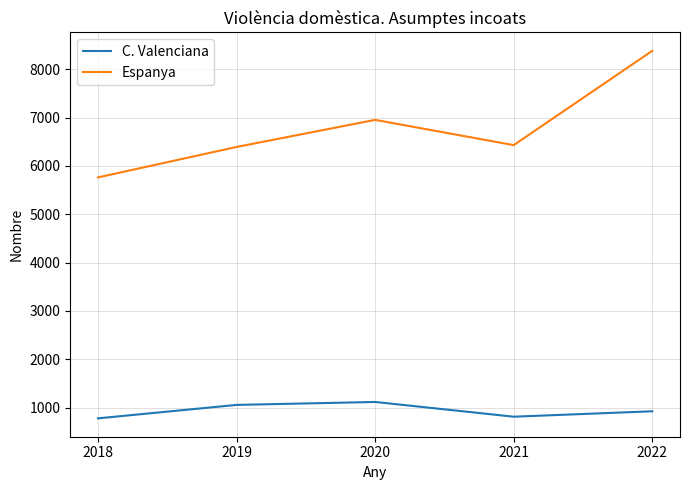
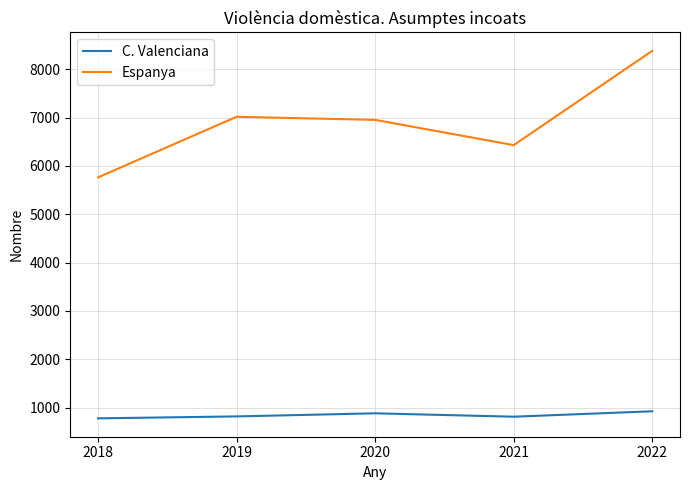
  {
    "C. Valenciana": {
      "2018": 800,
-     "2019": 1100,
-     "2020": 1100,
+     "2019": 800,
+     "2020": 900,
      "2021": 800,
      "2022": 900
    },
    "Espanya": {
      "2018": 5800,
-     "2019": 6400,
+     "2019": 7000,
      "2020": 7000,
      "2021": 6400,
      "2022": 8400
    }
  }
